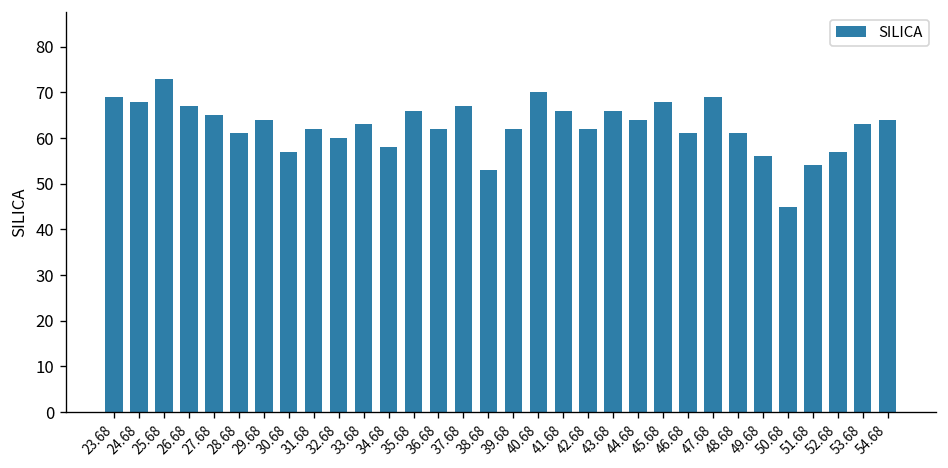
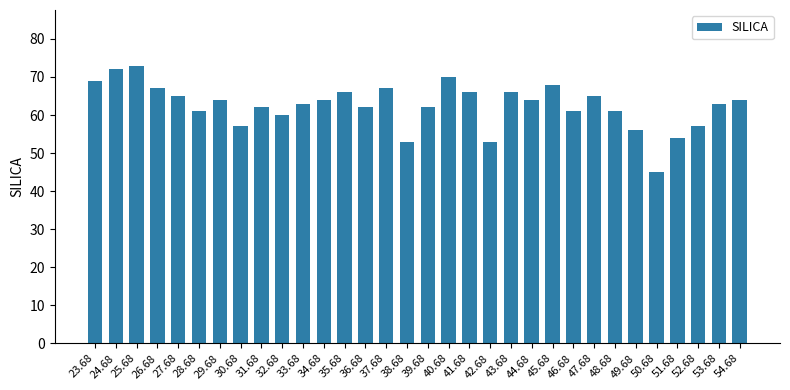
  {
    "23.68": 69,
-   "24.68": 68,
+   "24.68": 72,
    "25.68": 73,
    "26.68": 67,
    "27.68": 65,
    "28.68": 61,
    "29.68": 64,
    "30.68": 57,
    "31.68": 62,
    "32.68": 60,
    "33.68": 63,
-   "34.68": 58,
+   "34.68": 64,
    "35.68": 66,
    "36.68": 62,
    "37.68": 67,
    "38.68": 53,
    "39.68": 62,
    "40.68": 70,
    "41.68": 66,
-   "42.68": 62,
+   "42.68": 53,
    "43.68": 66,
    "44.68": 64,
    "45.68": 68,
    "46.68": 61,
-   "47.68": 69,
+   "47.68": 65,
    "48.68": 61,
    "49.68": 56,
    "50.68": 45,
    "51.68": 54,
    "52.68": 57,
    "53.68": 63,
    "54.68": 64
  }
